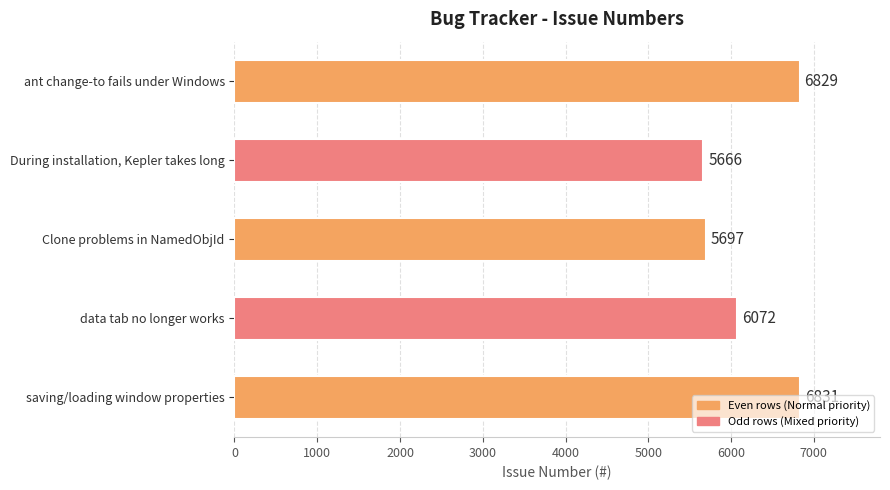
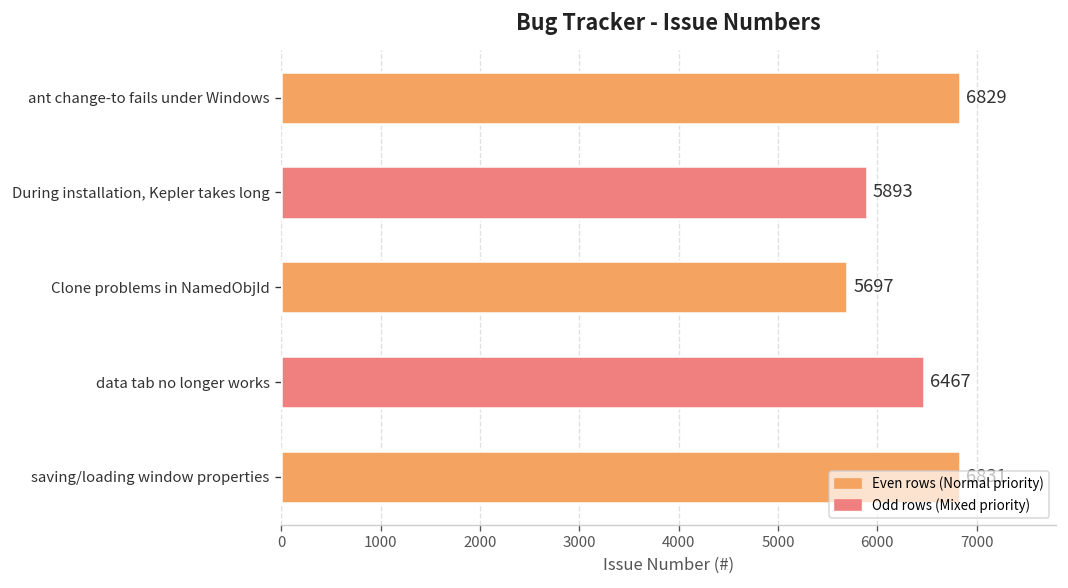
  {
    "ant change-to fails under Windows": 6829,
-   "During installation, Kepler takes long": 5666,
+   "During installation, Kepler takes long": 5893,
    "Clone problems in NamedObjId": 5697,
-   "data tab no longer works": 6072
+   "data tab no longer works": 6467
  }
